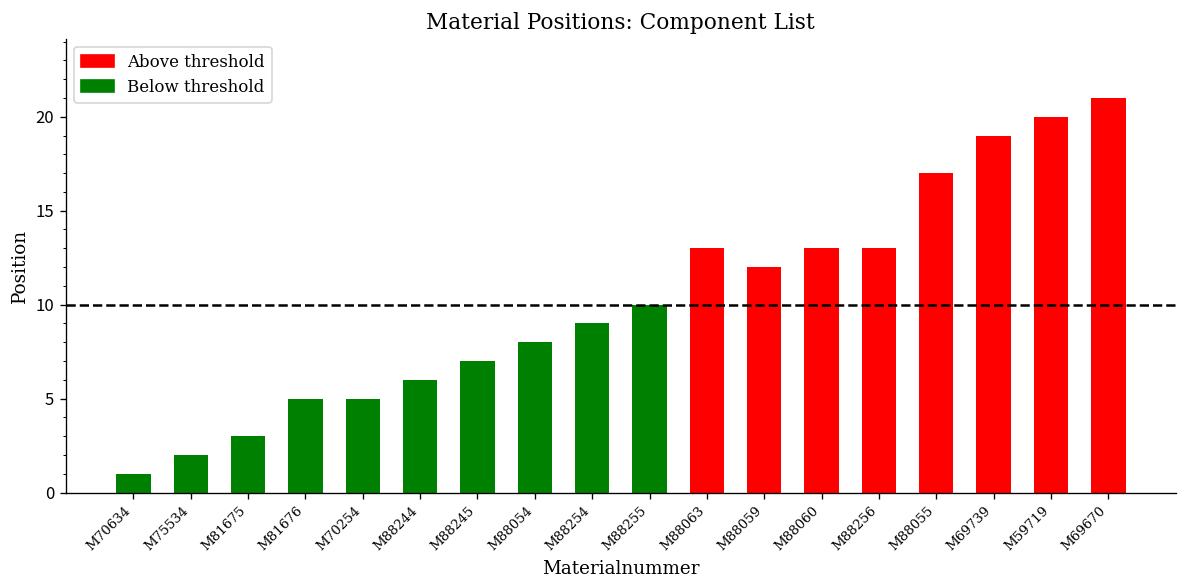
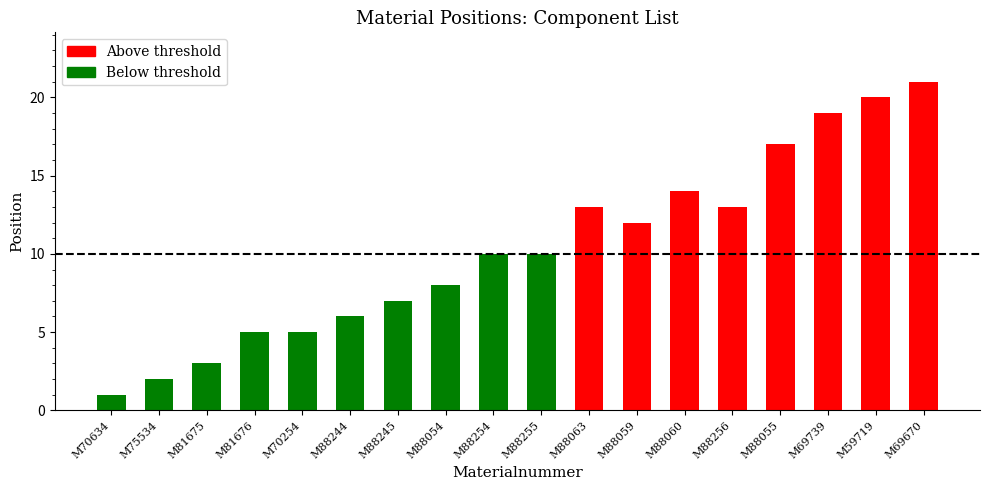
  {
    "M70634": 1,
    "M75534": 2,
    "M81675": 3,
    "M81676": 5,
    "M70254": 5,
    "M88244": 6,
    "M88245": 7,
    "M88054": 8,
-   "M88254": 9,
+   "M88254": 10,
    "M88255": 10,
    "M88063": 13,
    "M88059": 12,
-   "M88060": 13,
+   "M88060": 14,
    "M88256": 13,
    "M88055": 17,
    "M69739": 19,
    "M59719": 20,
    "M69670": 21
  }
